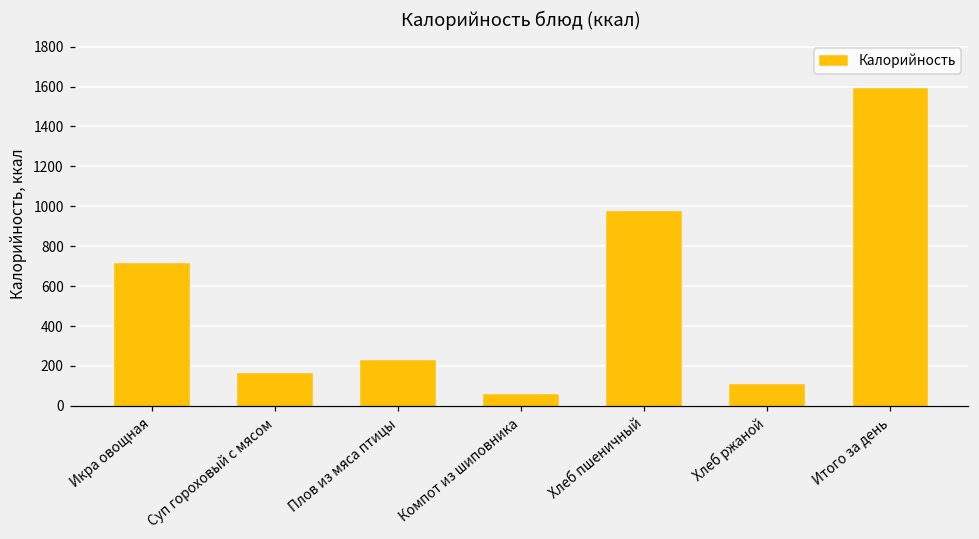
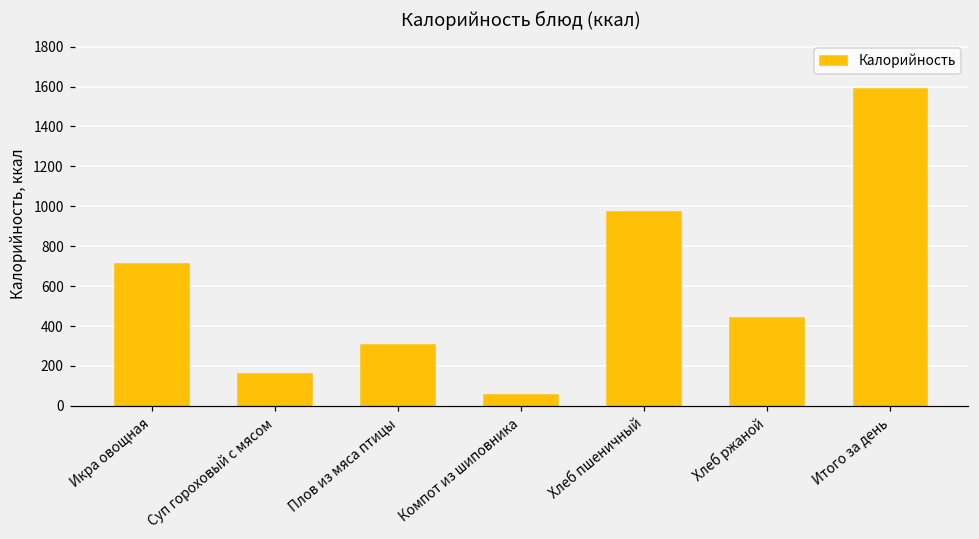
  {
    "Икра овощная": 710,
    "Суп гороховый с мясом": 160,
-   "Плов из мяса птицы": 220,
+   "Плов из мяса птицы": 310,
    "Компот из шиповника": 60,
    "Хлеб пшеничный": 970,
-   "Хлеб ржаной": 100,
+   "Хлеб ржаной": 440,
    "Итого за день": 1590
  }
